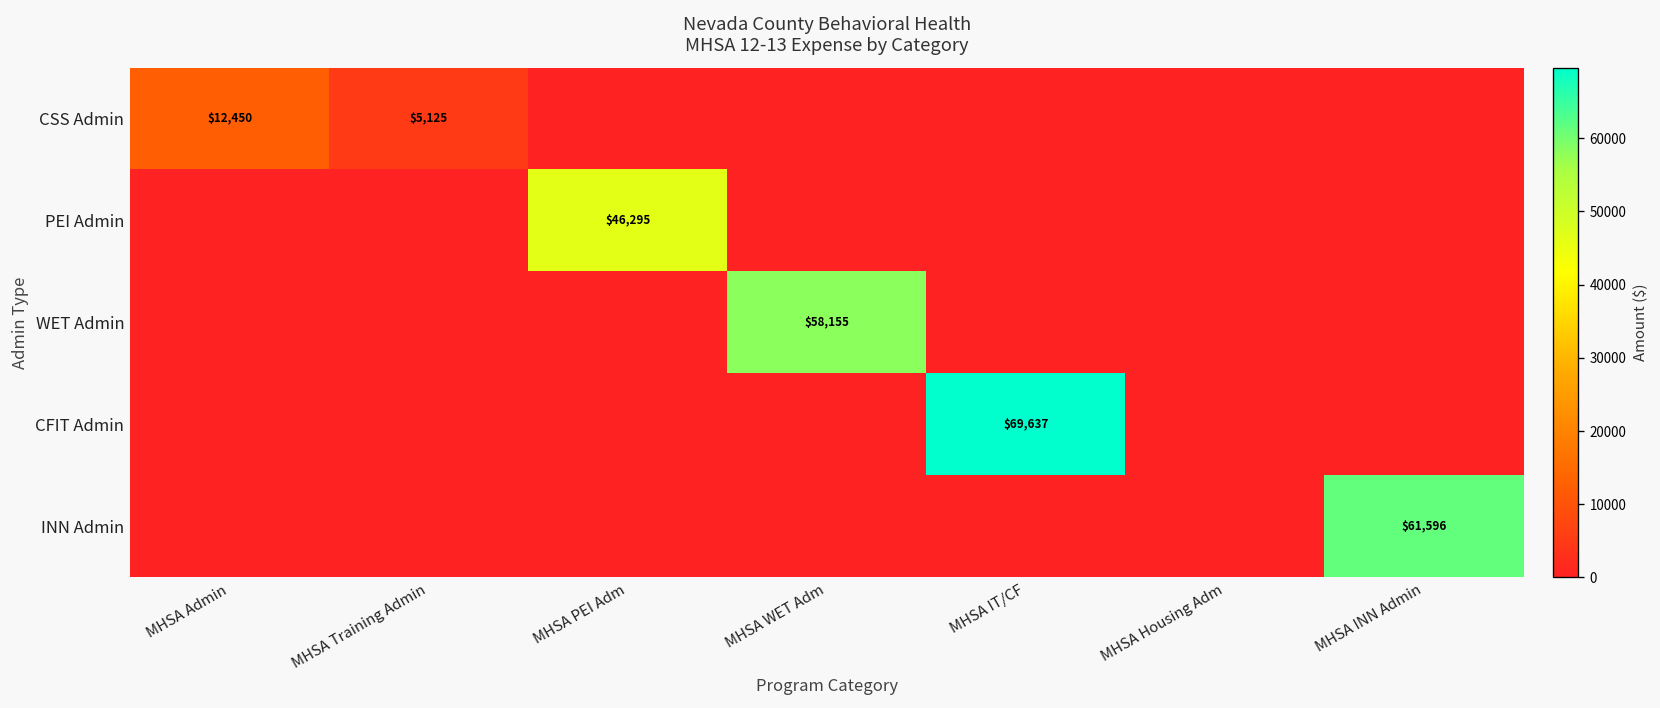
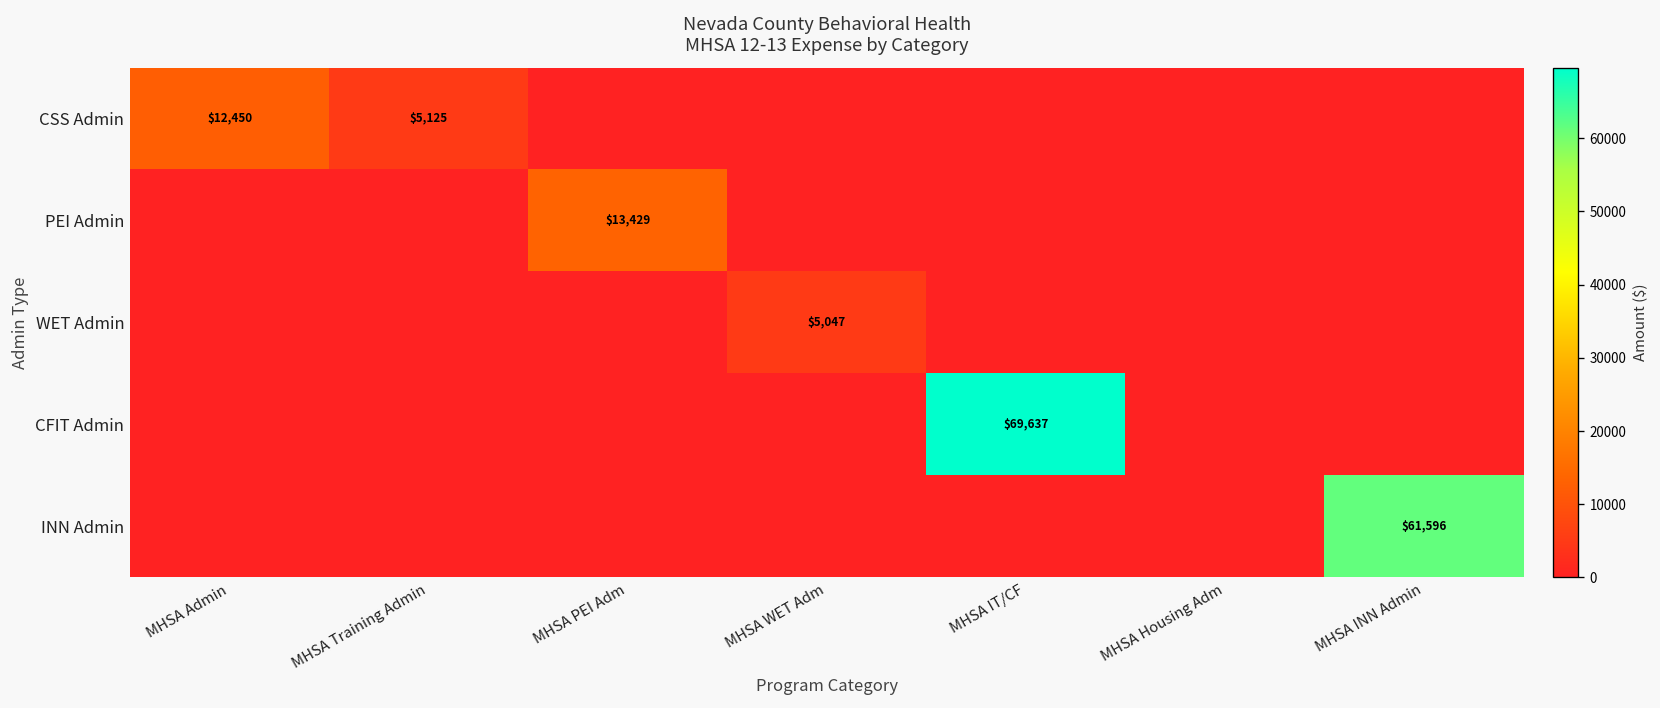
  {
    "CSS Admin": {
      "MHSA Admin": "$12,450",
      "MHSA Training Admin": "$5,125"
    },
    "PEI Admin": {
-     "MHSA PEI Adm": "$46,295"
+     "MHSA PEI Adm": "$13,429"
    },
    "WET Admin": {
-     "MHSA WET Adm": "$58,155"
+     "MHSA WET Adm": "$5,047"
    },
    "CFIT Admin": {
      "MHSA IT/CF": "$69,637"
    },
    "INN Admin": {
      "MHSA INN Admin": "$61,596"
    }
  }
